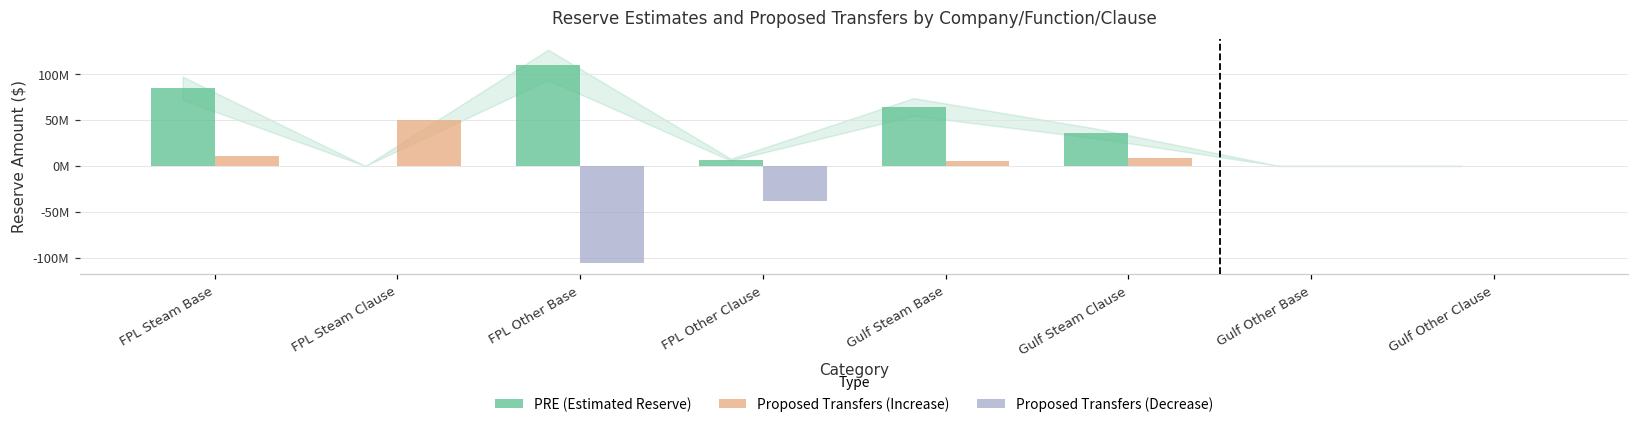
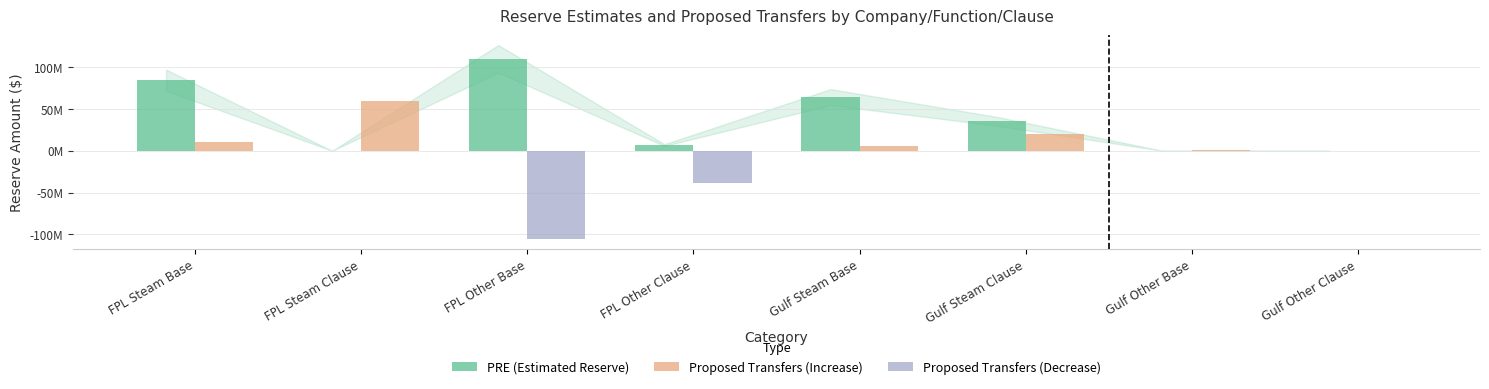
  {
    "Proposed Transfers (Increase)": {
      "FPL Steam Base": 10000000,
-     "FPL Steam Clause": 50000000,
+     "FPL Steam Clause": 60000000,
      "FPL Other Base": 0,
      "FPL Other Clause": 0,
      "Gulf Steam Base": 10000000,
-     "Gulf Steam Clause": 10000000,
+     "Gulf Steam Clause": 20000000,
      "Gulf Other Clause": 0
    },
    "Proposed Transfers (Decrease)": {
      "FPL Steam Base": 0,
      "FPL Steam Clause": 0,
      "FPL Other Base": -110000000,
      "FPL Other Clause": -40000000,
      "Gulf Steam Base": 0,
      "Gulf Steam Clause": 0,
      "Gulf Other Base": 0,
      "Gulf Other Clause": 0
    }
  }
